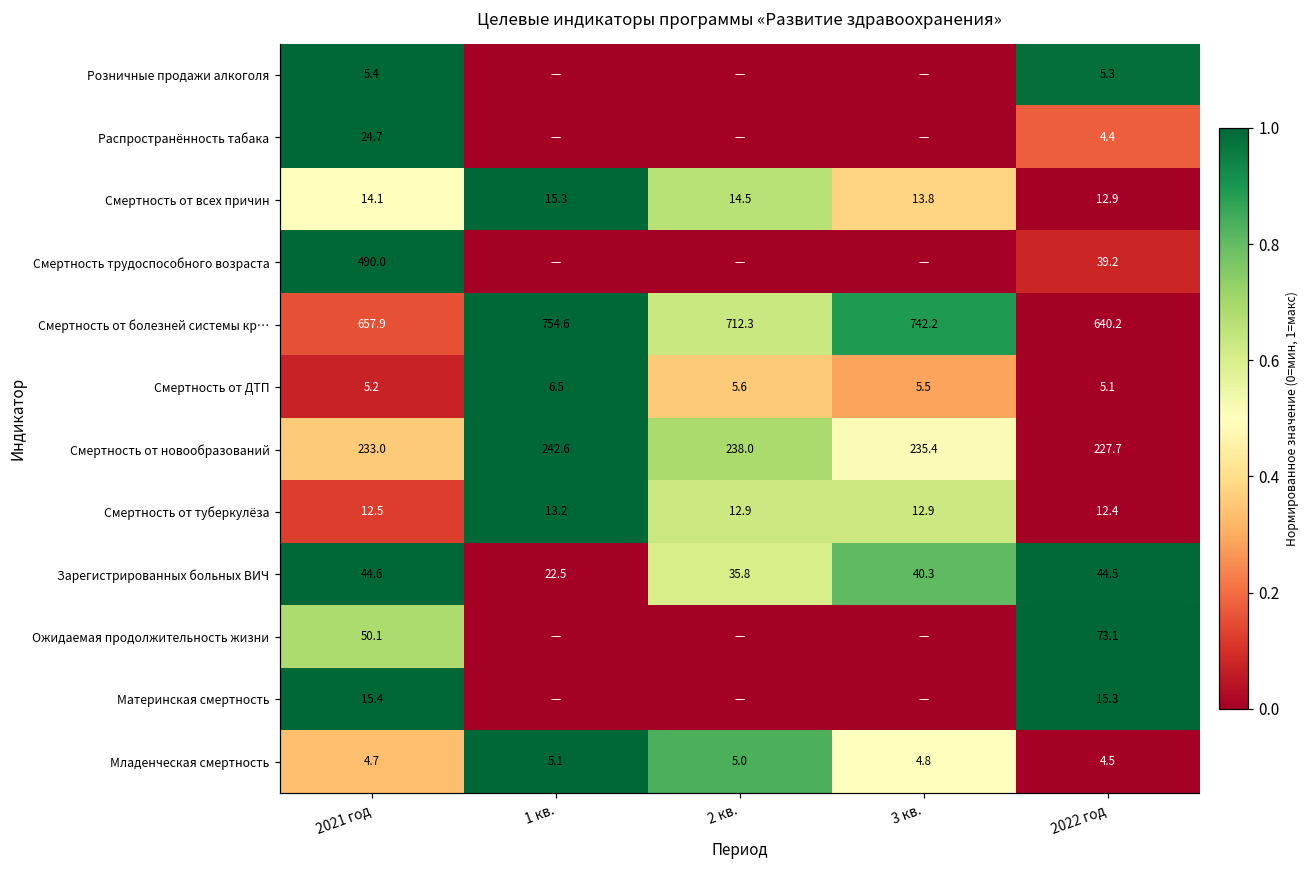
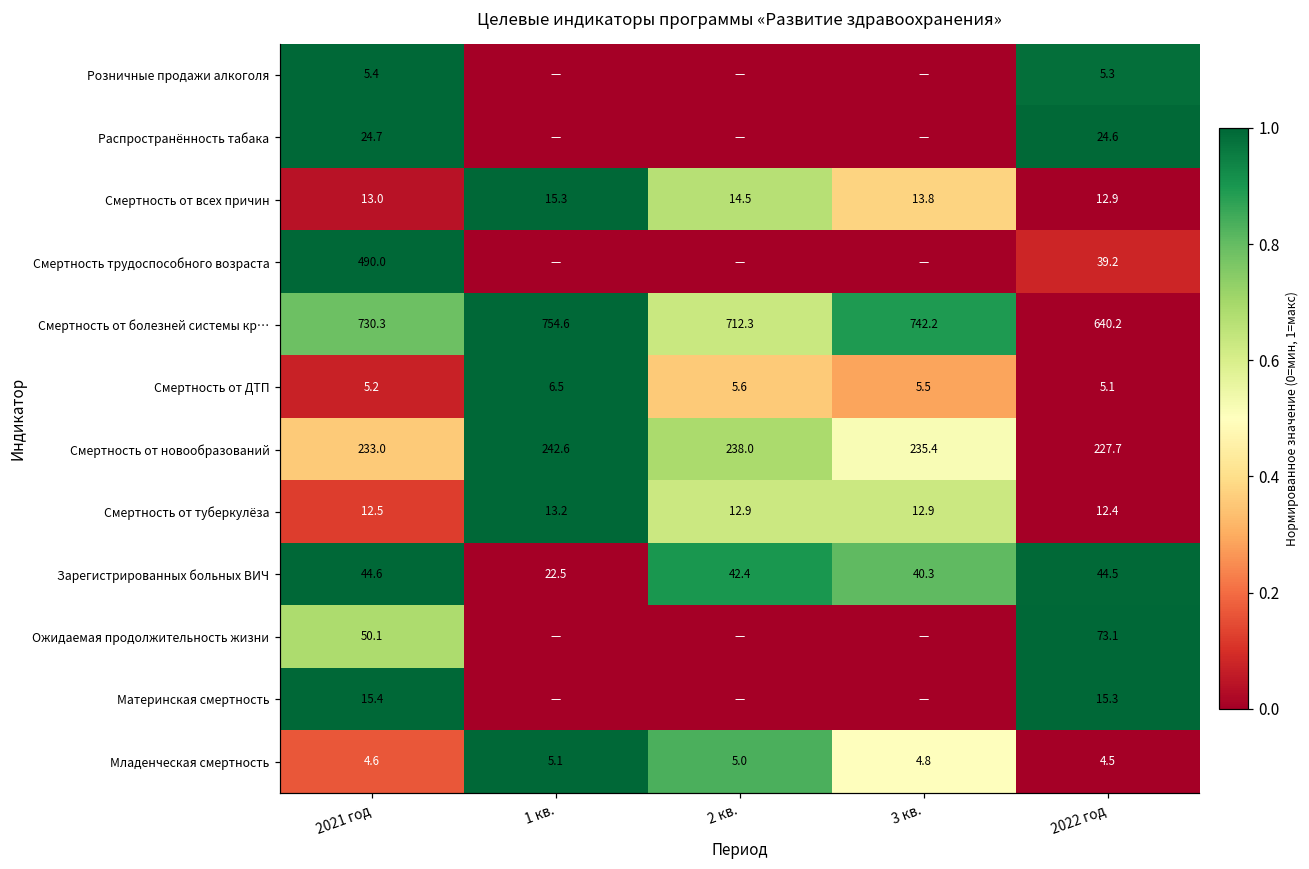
  {
    "Розничные продажи алкоголя": {
      "2021 год": 5.4,
      "2022 год": 5.3
    },
    "Распространённость табака": {
      "2021 год": 24.7,
-     "2022 год": 4.4
+     "2022 год": 24.6
    },
    "Смертность от всех причин": {
-     "2021 год": 14.1,
+     "2021 год": 13.0,
      "1 кв.": 15.3,
      "2 кв.": 14.5,
      "3 кв.": 13.8,
      "2022 год": 12.9
    },
    "Смертность трудоспособного возраста": {
      "2021 год": 490.0,
      "2022 год": 39.2
    },
    "Смертность от болезней системы кр…": {
-     "2021 год": 657.9,
+     "2021 год": 730.3,
      "1 кв.": 754.6,
      "2 кв.": 712.3,
      "3 кв.": 742.2,
      "2022 год": 640.2
    },
    "Смертность от ДТП": {
      "2021 год": 5.2,
      "1 кв.": 6.5,
      "2 кв.": 5.6,
      "3 кв.": 5.5,
      "2022 год": 5.1
    },
    "Смертность от новообразований": {
      "2021 год": 233.0,
      "1 кв.": 242.6,
      "2 кв.": 238.0,
      "3 кв.": 235.4,
      "2022 год": 227.7
    },
    "Смертность от туберкулёза": {
      "2021 год": 12.5,
      "1 кв.": 13.2,
      "2 кв.": 12.9,
      "3 кв.": 12.9,
      "2022 год": 12.4
    },
    "Зарегистрированных больных ВИЧ": {
      "2021 год": 44.6,
      "1 кв.": 22.5,
-     "2 кв.": 35.8,
+     "2 кв.": 42.4,
      "3 кв.": 40.3,
      "2022 год": 44.5
    },
    "Ожидаемая продолжительность жизни": {
      "2021 год": 50.1,
      "2022 год": 73.1
    },
    "Материнская смертность": {
      "2021 год": 15.4,
      "2022 год": 15.3
    },
    "Младенческая смертность": {
-     "2021 год": 4.7,
+     "2021 год": 4.6,
      "1 кв.": 5.1,
      "2 кв.": 5.0,
      "3 кв.": 4.8,
      "2022 год": 4.5
    }
  }
